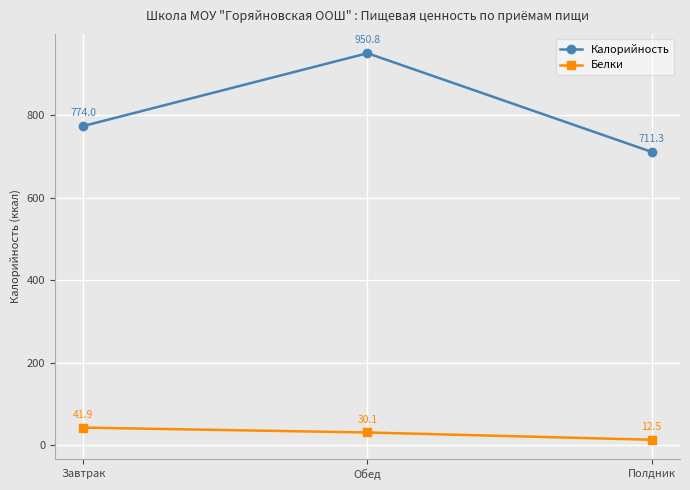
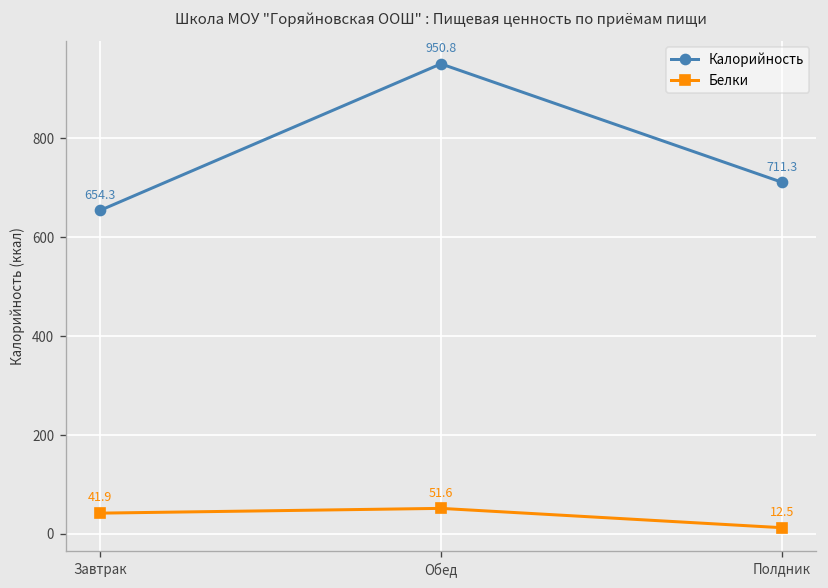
  {
    "Калорийность": {
-     "Завтрак": 774.0,
+     "Завтрак": 654.3,
      "Обед": 950.8,
      "Полдник": 711.3
    },
    "Белки": {
      "Завтрак": 41.9,
-     "Обед": 30.1,
+     "Обед": 51.6,
      "Полдник": 12.5
    }
  }
